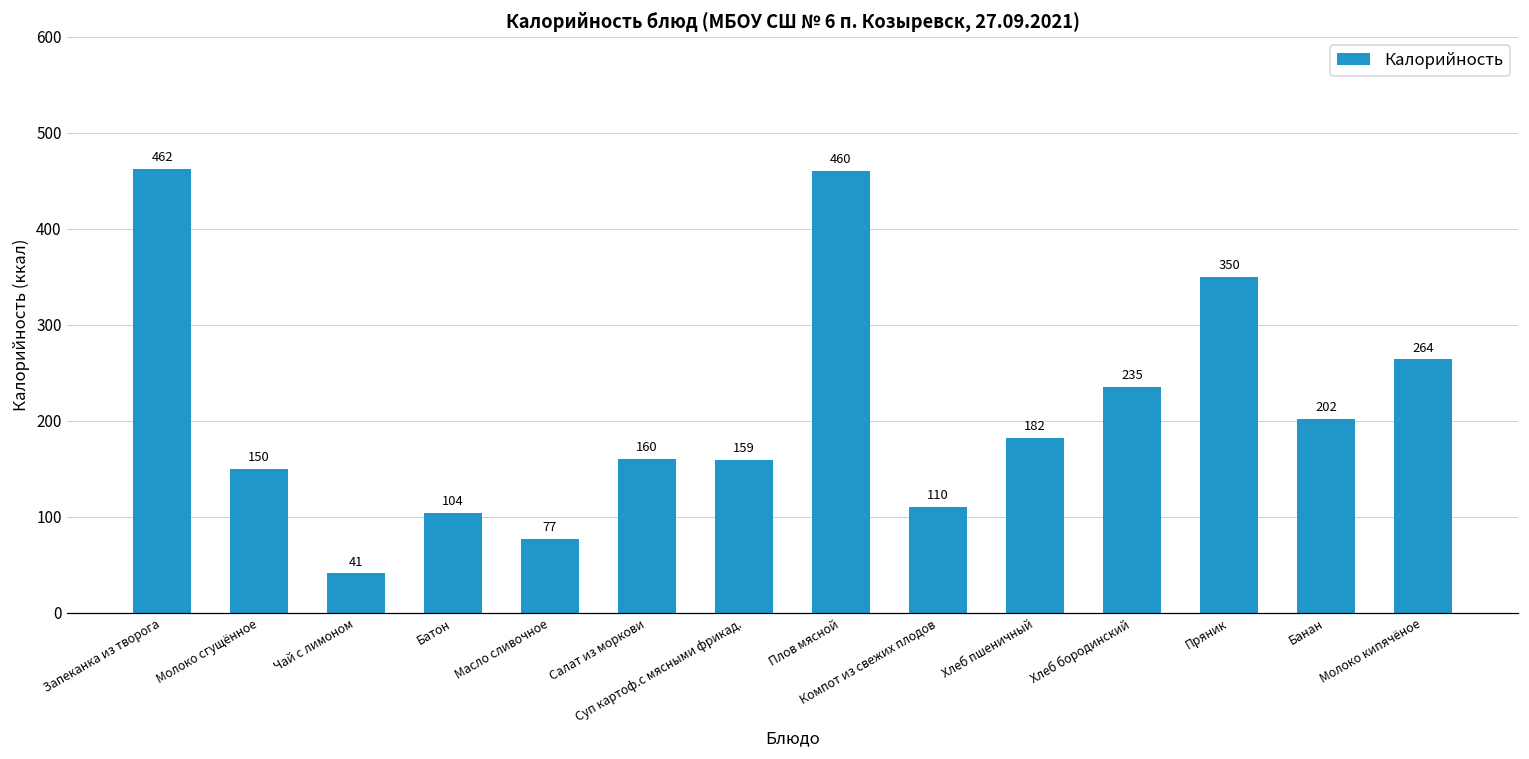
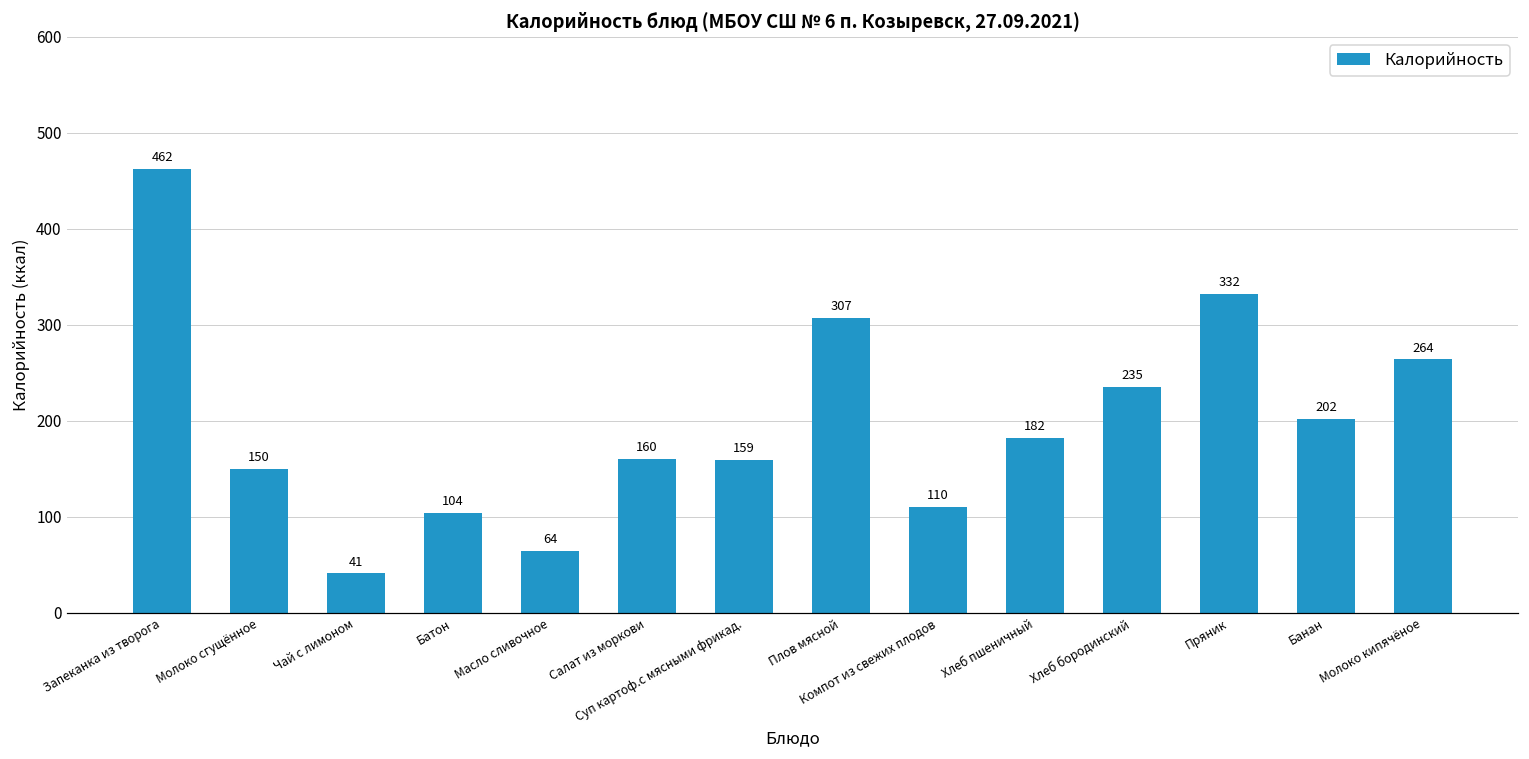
  {
    "Запеканка из творога": 462,
    "Молоко сгущённое": 150,
    "Чай с лимоном": 41,
    "Батон": 104,
-   "Масло сливочное": 77,
+   "Масло сливочное": 64,
    "Салат из моркови": 160,
    "Суп картоф.с мясными фрикад.": 159,
-   "Плов мясной": 460,
+   "Плов мясной": 307,
    "Компот из свежих плодов": 110,
    "Хлеб пшеничный": 182,
    "Хлеб бородинский": 235,
-   "Пряник": 350,
+   "Пряник": 332,
    "Банан": 202,
    "Молоко кипячёное": 264
  }
